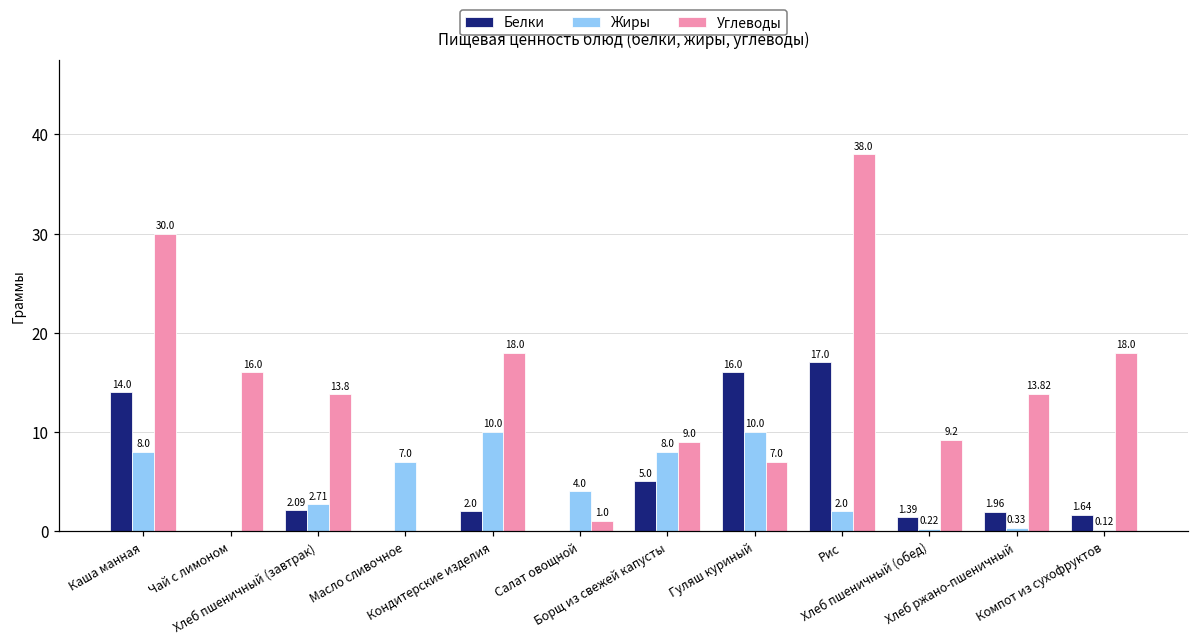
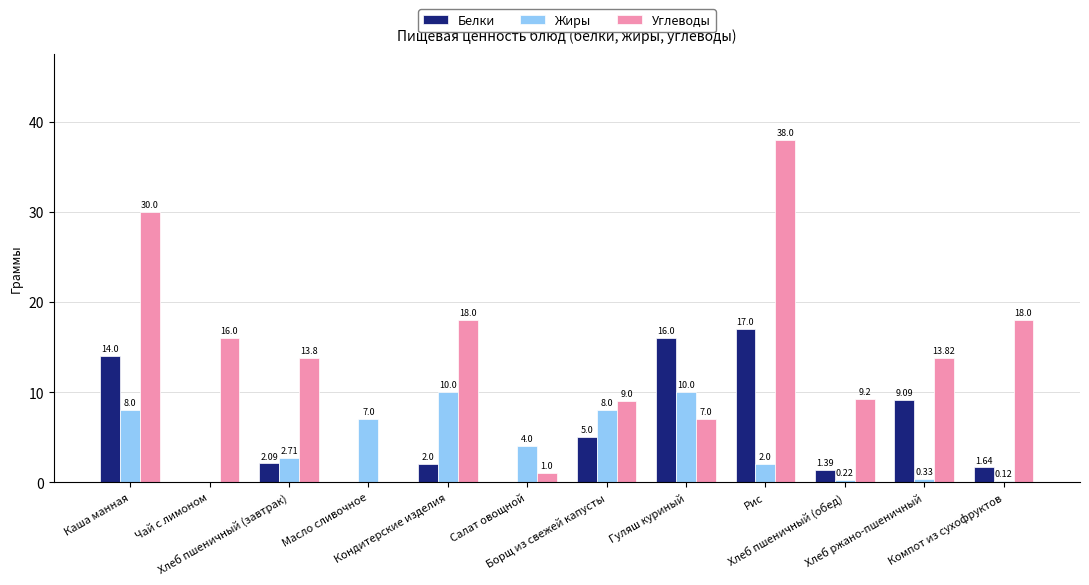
  {
    "Белки": {
      "Каша манная": 14.0,
      "Хлеб пшеничный (завтрак)": 2.09,
      "Кондитерские изделия": 2.0,
      "Борщ из свежей капусты": 5.0,
      "Гуляш куриный": 16.0,
      "Рис": 17.0,
      "Хлеб пшеничный (обед)": 1.39,
-     "Хлеб ржано-пшеничный": 1.96,
+     "Хлеб ржано-пшеничный": 9.09,
      "Компот из сухофруктов": 1.64
    },
    "Жиры": {
      "Каша манная": 8.0,
      "Хлеб пшеничный (завтрак)": 2.71,
      "Масло сливочное": 7.0,
      "Кондитерские изделия": 10.0,
      "Салат овощной": 4.0,
      "Борщ из свежей капусты": 8.0,
      "Гуляш куриный": 10.0,
      "Рис": 2.0,
      "Хлеб пшеничный (обед)": 0.22,
      "Хлеб ржано-пшеничный": 0.33,
      "Компот из сухофруктов": 0.12
    },
    "Углеводы": {
      "Каша манная": 30.0,
      "Чай с лимоном": 16.0,
      "Хлеб пшеничный (завтрак)": 13.8,
      "Кондитерские изделия": 18.0,
      "Салат овощной": 1.0,
      "Борщ из свежей капусты": 9.0,
      "Гуляш куриный": 7.0,
      "Рис": 38.0,
      "Хлеб пшеничный (обед)": 9.2,
      "Хлеб ржано-пшеничный": 13.82,
      "Компот из сухофруктов": 18.0
    }
  }
